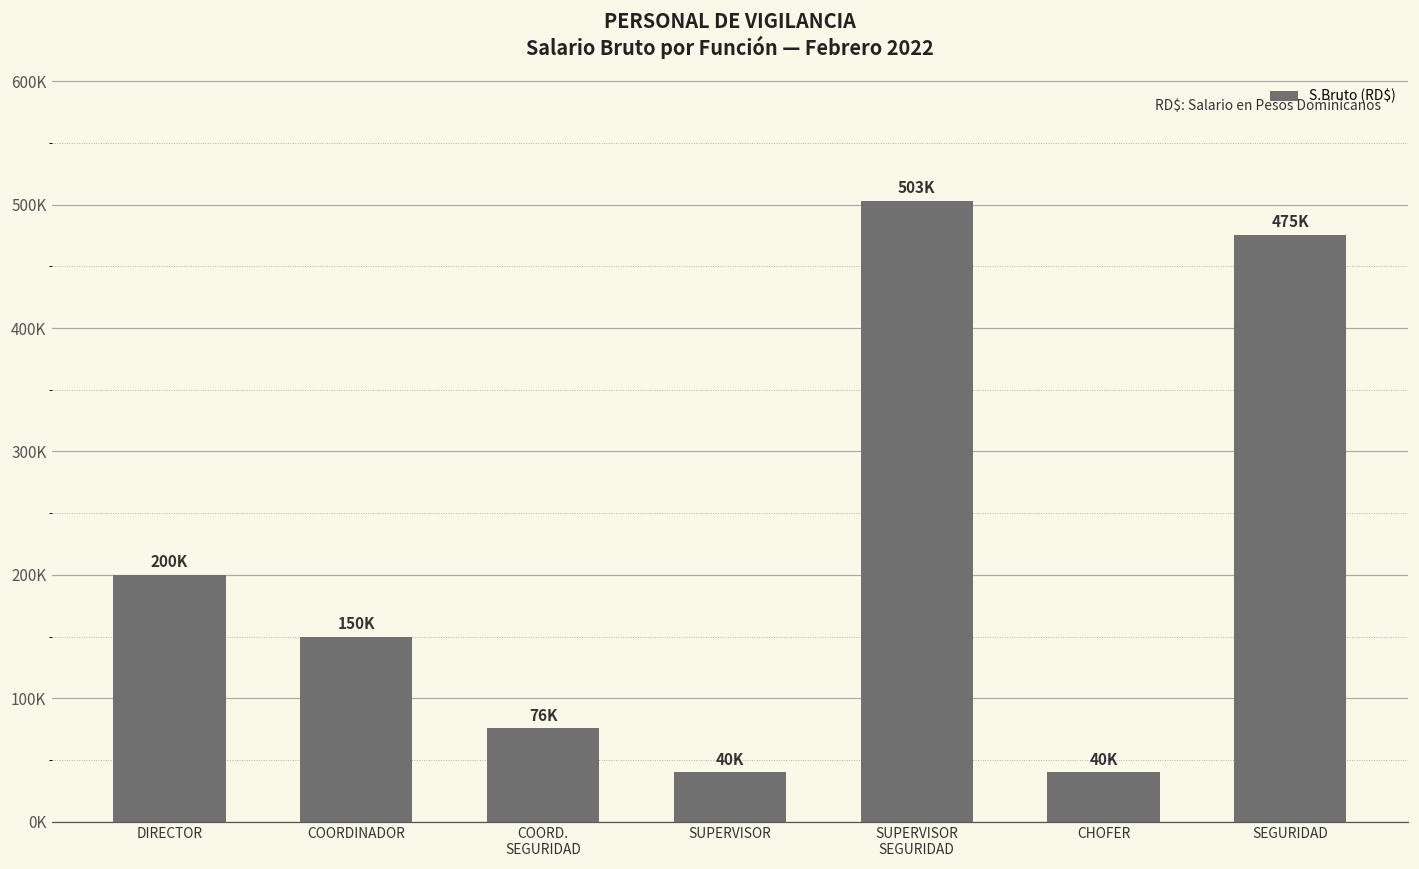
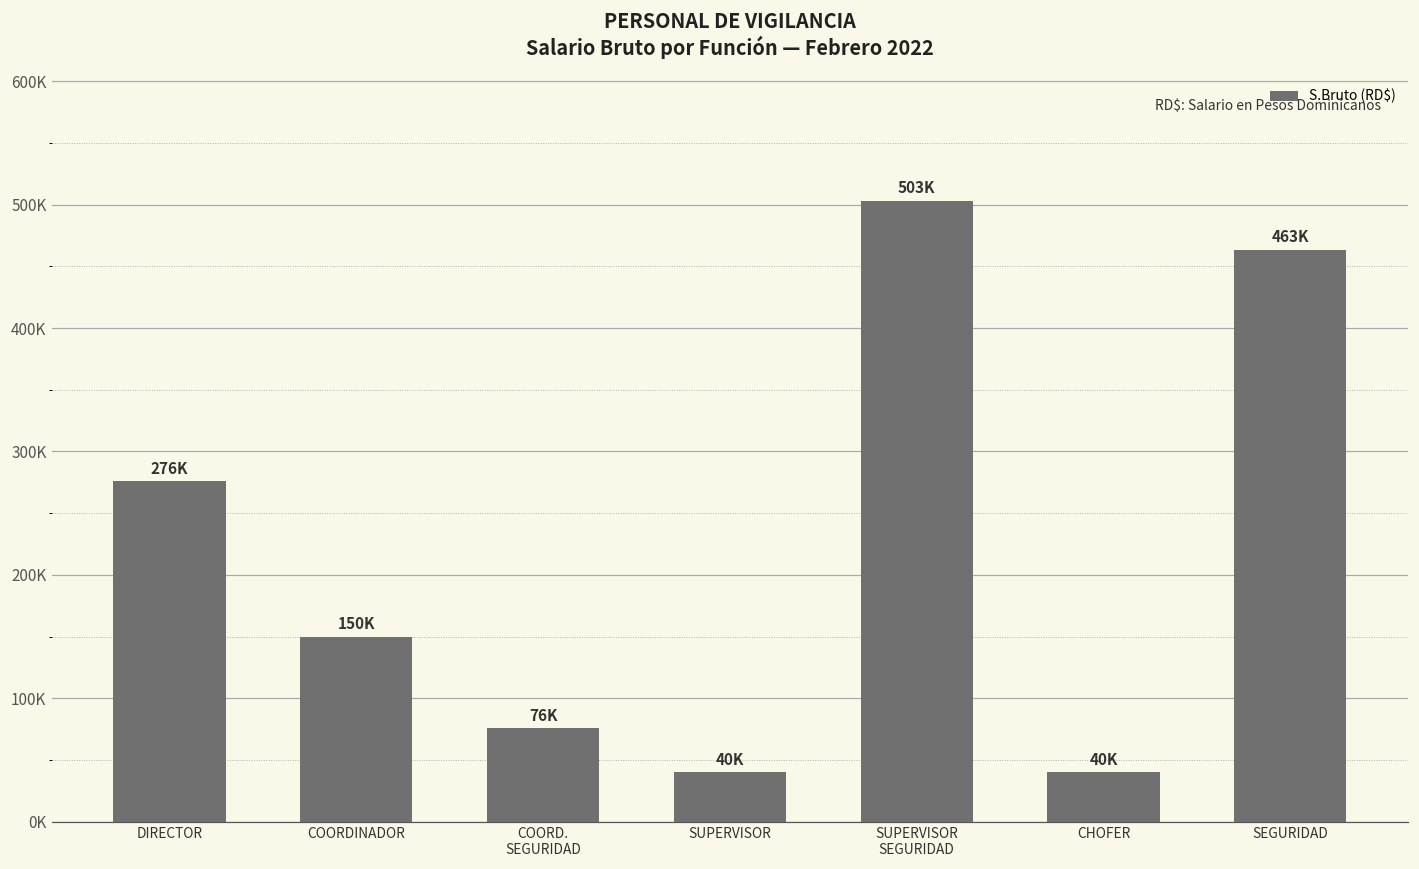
  {
-   "DIRECTOR": "200K",
+   "DIRECTOR": "276K",
    "COORDINADOR": "150K",
    "COORD. SEGURIDAD": "76K",
    "SUPERVISOR": "40K",
    "SUPERVISOR SEGURIDAD": "503K",
    "CHOFER": "40K",
-   "SEGURIDAD": "475K"
+   "SEGURIDAD": "463K"
  }
